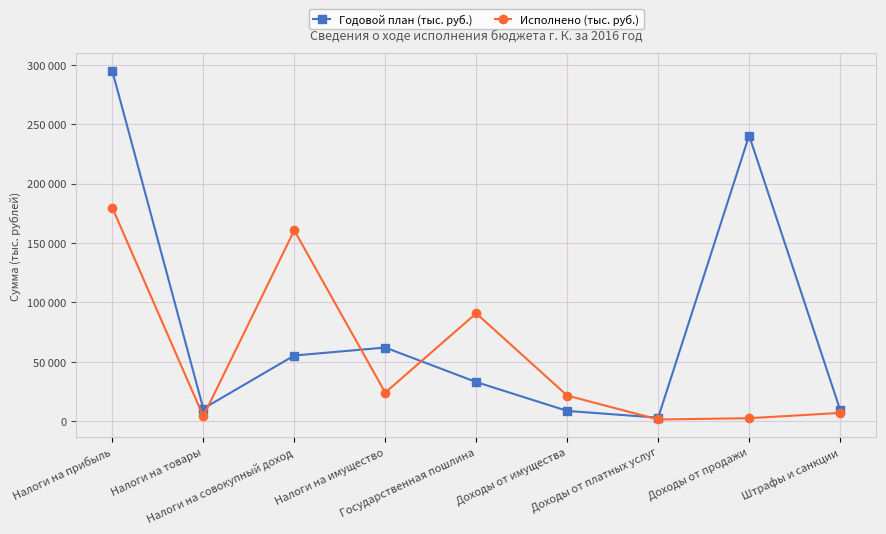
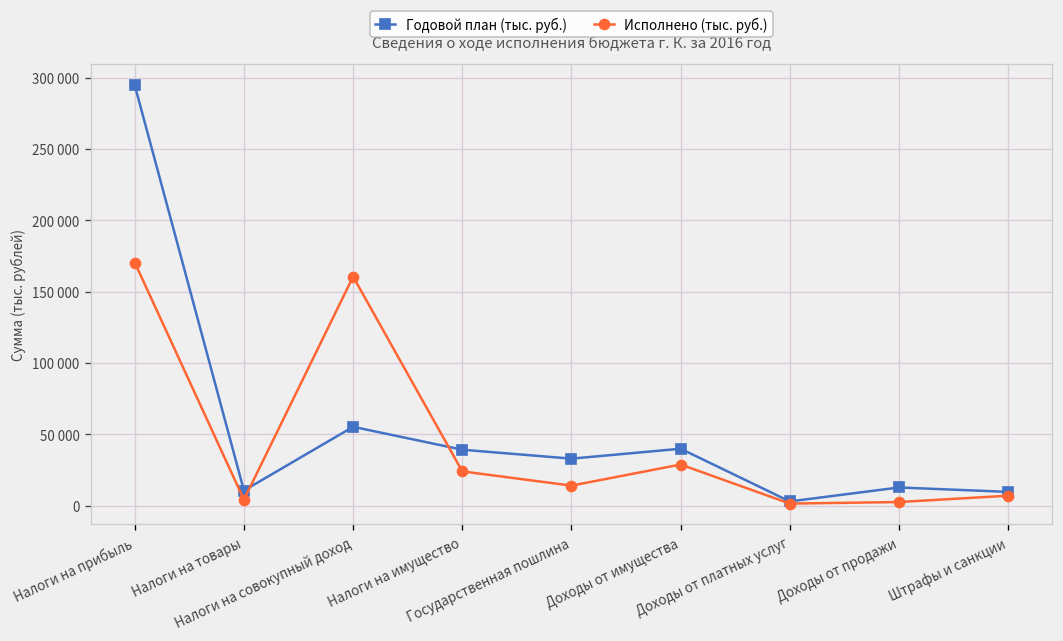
  {
    "Годовой план (тыс. руб.)": {
      "Налоги на прибыль": 295000,
      "Налоги на товары": 11000,
      "Налоги на совокупный доход": 55000,
-     "Налоги на имущество": 62000,
+     "Налоги на имущество": 39000,
      "Государственная пошлина": 33000,
-     "Доходы от имущества": 9000,
-     "Доходы от продажи": 240000,
+     "Доходы от имущества": 40000,
+     "Доходы от продажи": 13000,
      "Штрафы и санкции": 10000
    },
    "Исполнено (тыс. руб.)": {
-     "Налоги на прибыль": 180000,
+     "Налоги на прибыль": 171000,
      "Налоги на товары": 4000,
      "Налоги на совокупный доход": 161000,
      "Налоги на имущество": 24000,
-     "Государственная пошлина": 91000,
-     "Доходы от имущества": 22000,
+     "Государственная пошлина": 14000,
+     "Доходы от имущества": 29000,
      "Доходы от продажи": 2000,
      "Штрафы и санкции": 7000
    }
  }
